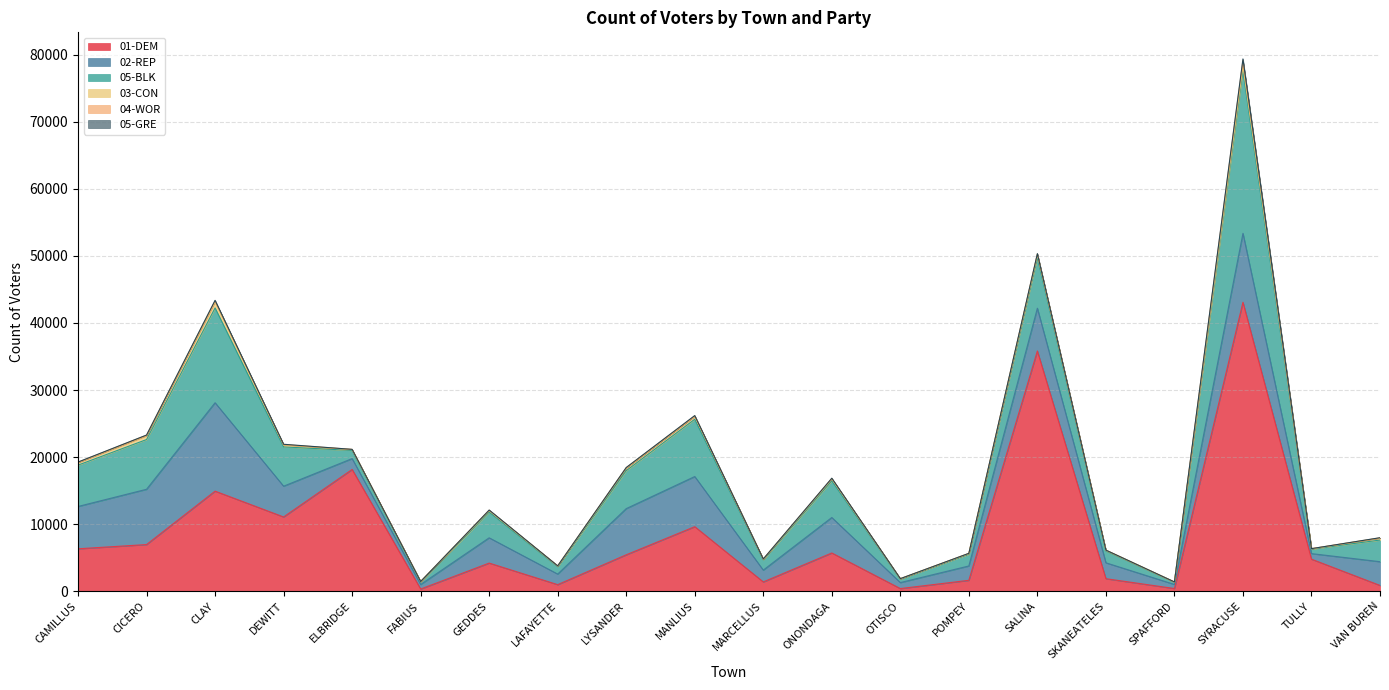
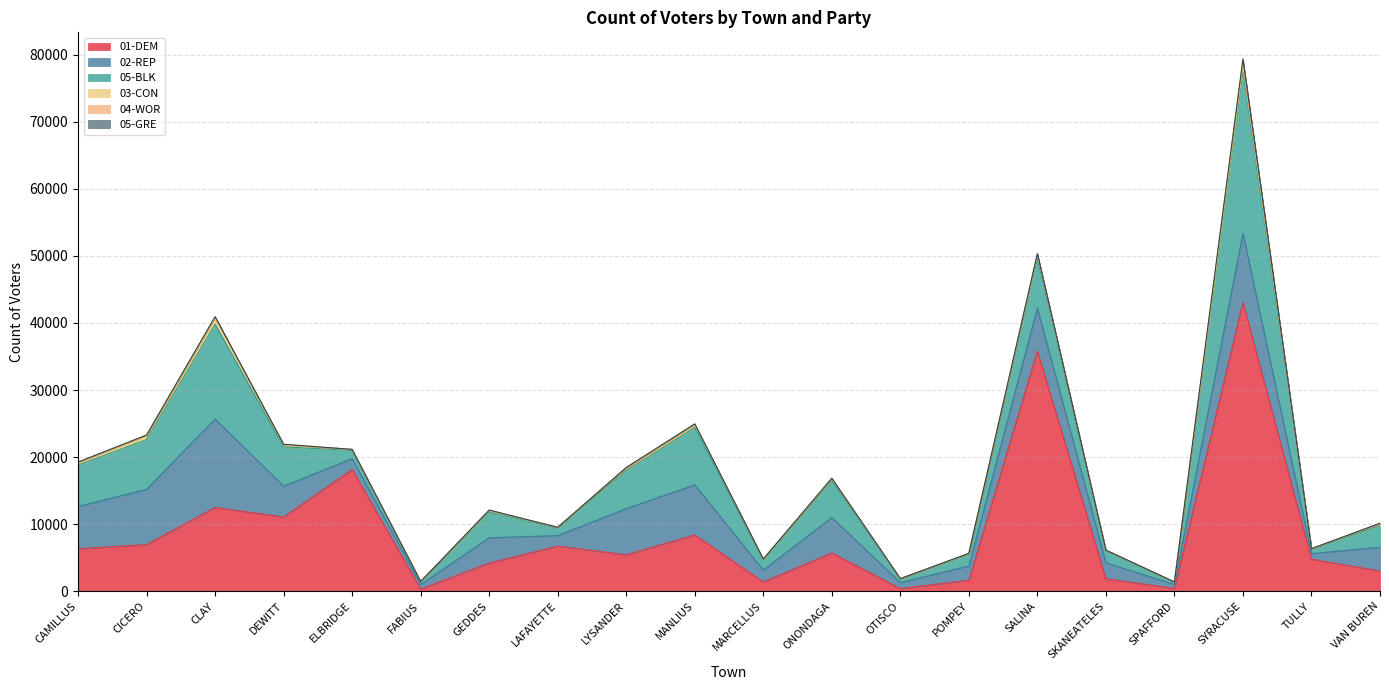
  {
    "01-DEM": {
      "CAMILLUS": 6000,
      "CICERO": 7000,
-     "CLAY": 15000,
+     "CLAY": 12000,
      "DEWITT": 11000,
      "ELBRIDGE": 18000,
      "FABIUS": 0,
      "GEDDES": 4000,
-     "LAFAYETTE": 1000,
+     "LAFAYETTE": 7000,
      "LYSANDER": 5000,
-     "MANLIUS": 10000,
+     "MANLIUS": 8000,
      "MARCELLUS": 1000,
      "ONONDAGA": 6000,
      "OTISCO": 0,
      "POMPEY": 2000,
      "SALINA": 36000,
      "SKANEATELES": 2000,
      "SPAFFORD": 0,
      "SYRACUSE": 43000,
      "TULLY": 5000,
-     "VAN BUREN": 1000
+     "VAN BUREN": 3000
    }
  }
